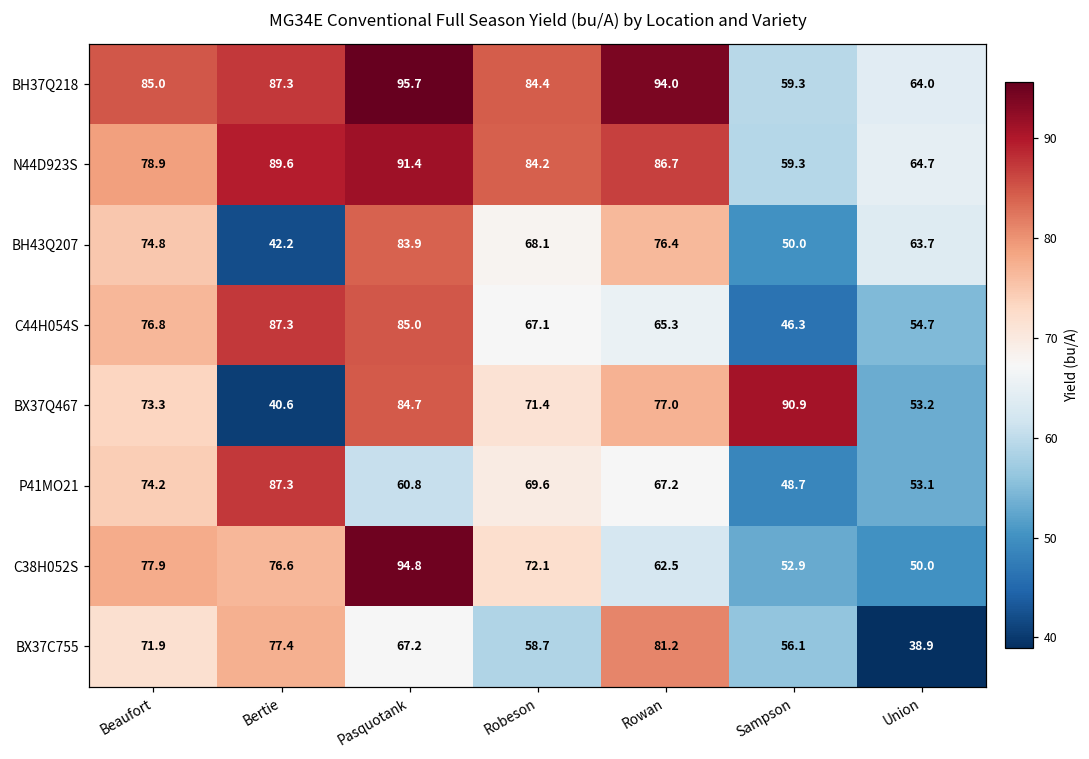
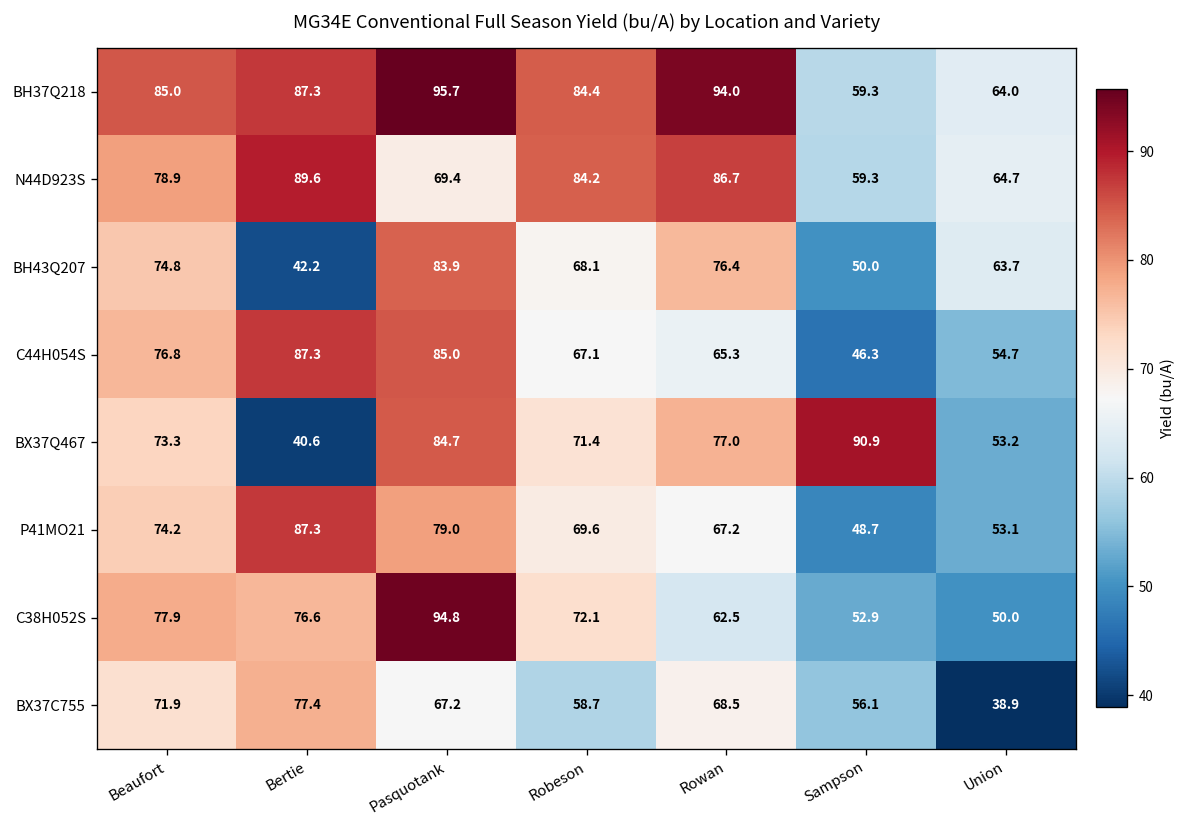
  {
    "BH37Q218": {
      "Beaufort": 85.0,
      "Bertie": 87.3,
      "Pasquotank": 95.7,
      "Robeson": 84.4,
      "Rowan": 94.0,
      "Sampson": 59.3,
      "Union": 64.0
    },
    "N44D923S": {
      "Beaufort": 78.9,
      "Bertie": 89.6,
-     "Pasquotank": 91.4,
+     "Pasquotank": 69.4,
      "Robeson": 84.2,
      "Rowan": 86.7,
      "Sampson": 59.3,
      "Union": 64.7
    },
    "BH43Q207": {
      "Beaufort": 74.8,
      "Bertie": 42.2,
      "Pasquotank": 83.9,
      "Robeson": 68.1,
      "Rowan": 76.4,
      "Sampson": 50.0,
      "Union": 63.7
    },
    "C44H054S": {
      "Beaufort": 76.8,
      "Bertie": 87.3,
      "Pasquotank": 85.0,
      "Robeson": 67.1,
      "Rowan": 65.3,
      "Sampson": 46.3,
      "Union": 54.7
    },
    "BX37Q467": {
      "Beaufort": 73.3,
      "Bertie": 40.6,
      "Pasquotank": 84.7,
      "Robeson": 71.4,
      "Rowan": 77.0,
      "Sampson": 90.9,
      "Union": 53.2
    },
    "P41MO21": {
      "Beaufort": 74.2,
      "Bertie": 87.3,
-     "Pasquotank": 60.8,
+     "Pasquotank": 79.0,
      "Robeson": 69.6,
      "Rowan": 67.2,
      "Sampson": 48.7,
      "Union": 53.1
    },
    "C38H052S": {
      "Beaufort": 77.9,
      "Bertie": 76.6,
      "Pasquotank": 94.8,
      "Robeson": 72.1,
      "Rowan": 62.5,
      "Sampson": 52.9,
      "Union": 50.0
    },
    "BX37C755": {
      "Beaufort": 71.9,
      "Bertie": 77.4,
      "Pasquotank": 67.2,
      "Robeson": 58.7,
-     "Rowan": 81.2,
+     "Rowan": 68.5,
      "Sampson": 56.1,
      "Union": 38.9
    }
  }
